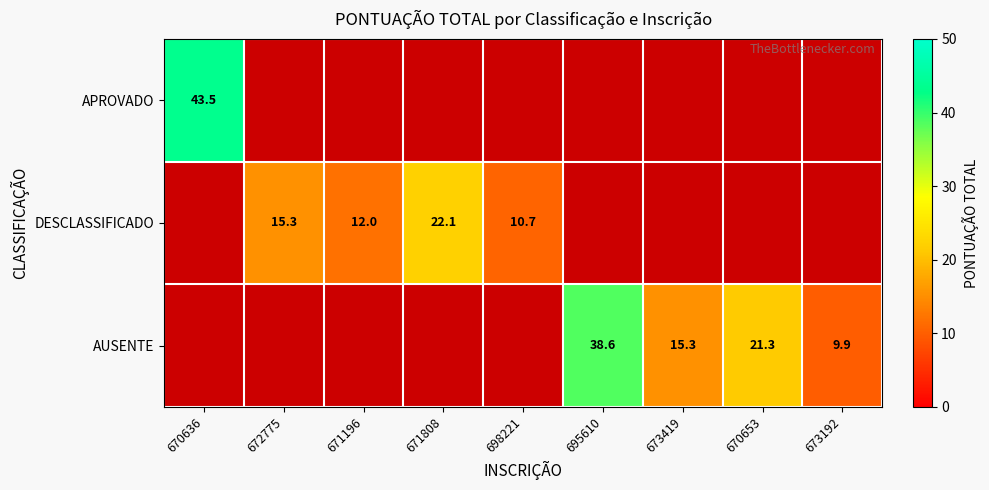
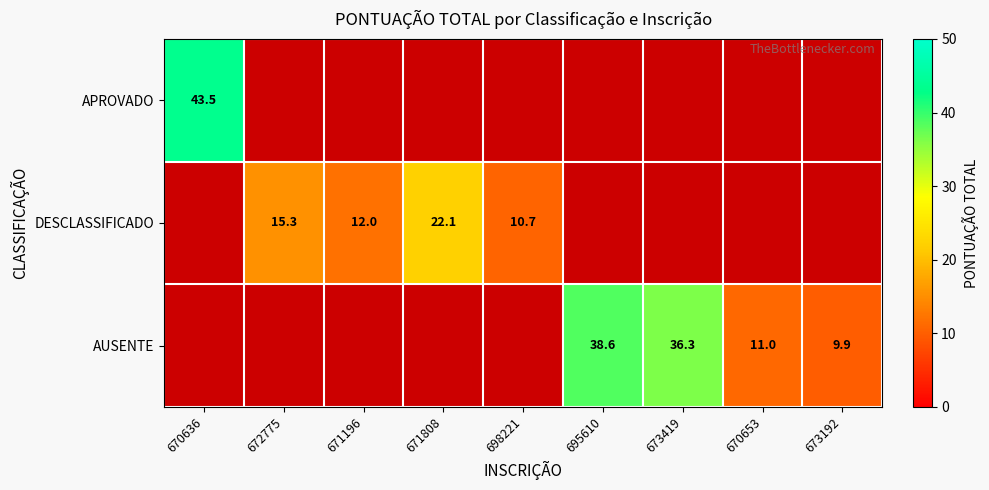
  {
    "APROVADO": {
      "670636": 43.5
    },
    "DESCLASSIFICADO": {
      "672775": 15.3,
      "671196": 12.0,
      "671808": 22.1,
      "698221": 10.7
    },
    "AUSENTE": {
      "695610": 38.6,
-     "673419": 15.3,
-     "670653": 21.3,
+     "673419": 36.3,
+     "670653": 11.0,
      "673192": 9.9
    }
  }
